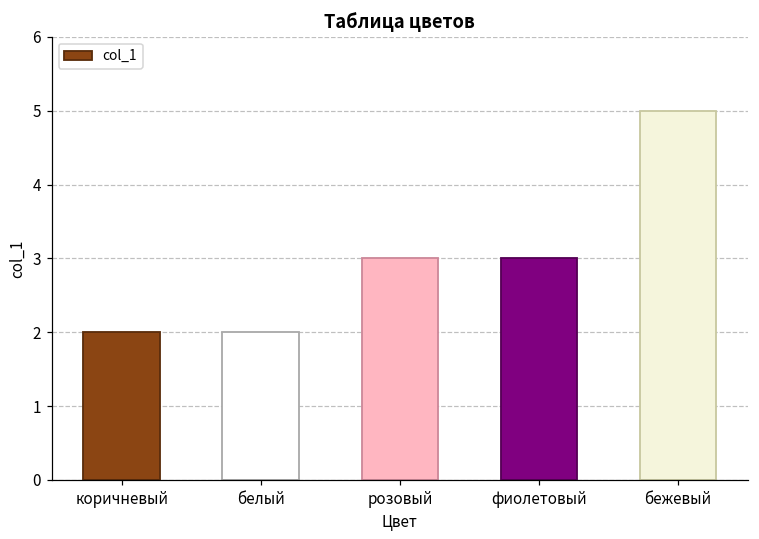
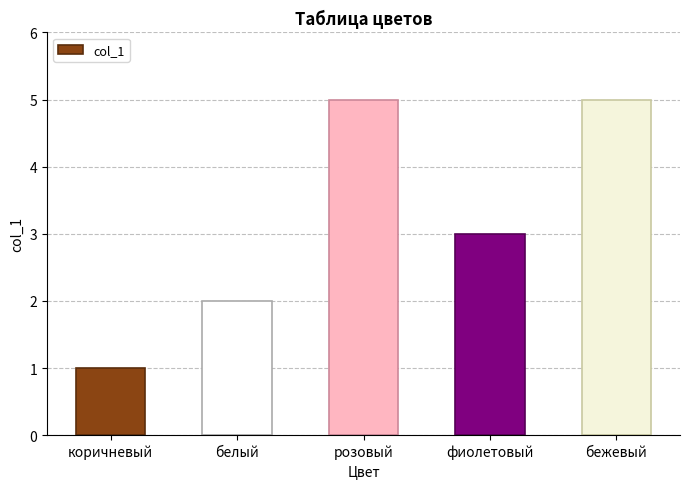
  {
-   "коричневый": 2,
+   "коричневый": 1,
    "белый": 2,
-   "розовый": 3,
+   "розовый": 5,
    "фиолетовый": 3,
    "бежевый": 5
  }
